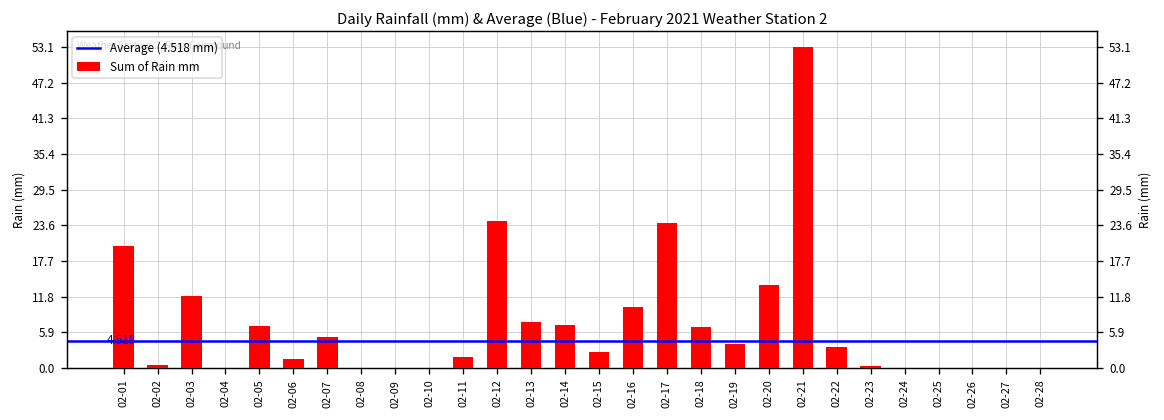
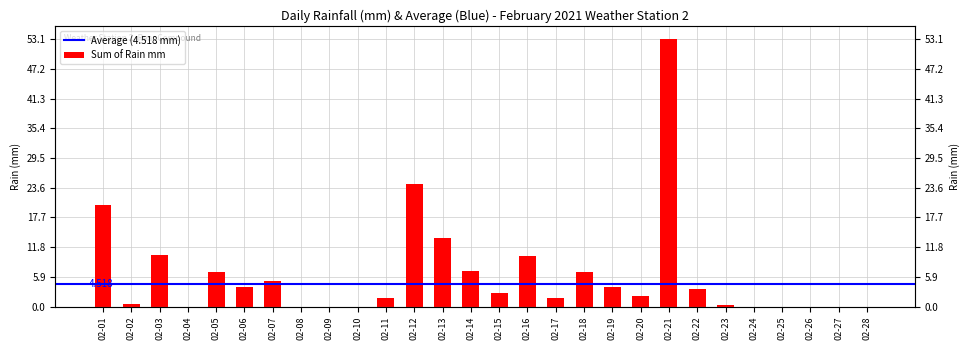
  {
    "02-02": 1,
-   "02-03": 12,
+   "02-03": 10,
    "02-04": 0,
    "02-05": 7,
-   "02-06": 1,
+   "02-06": 4,
    "02-07": 5,
    "02-08": 0,
    "02-09": 0,
    "02-10": 0,
    "02-11": 2,
    "02-12": 24,
-   "02-13": 8,
+   "02-13": 14,
    "02-14": 7,
    "02-15": 3,
    "02-16": 10,
-   "02-17": 24,
+   "02-17": 2,
    "02-18": 7,
    "02-19": 4,
-   "02-20": 14,
+   "02-20": 2,
    "02-21": 53,
    "02-22": 3,
    "02-24": 0,
    "02-25": 0,
    "02-26": 0,
    "02-27": 0,
    "02-28": 0
  }
